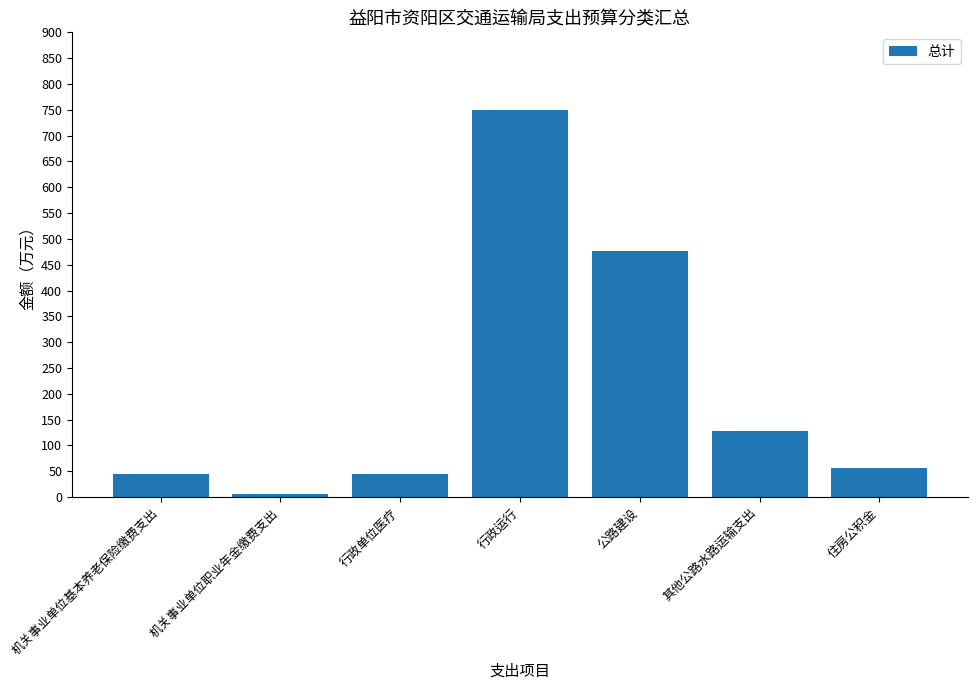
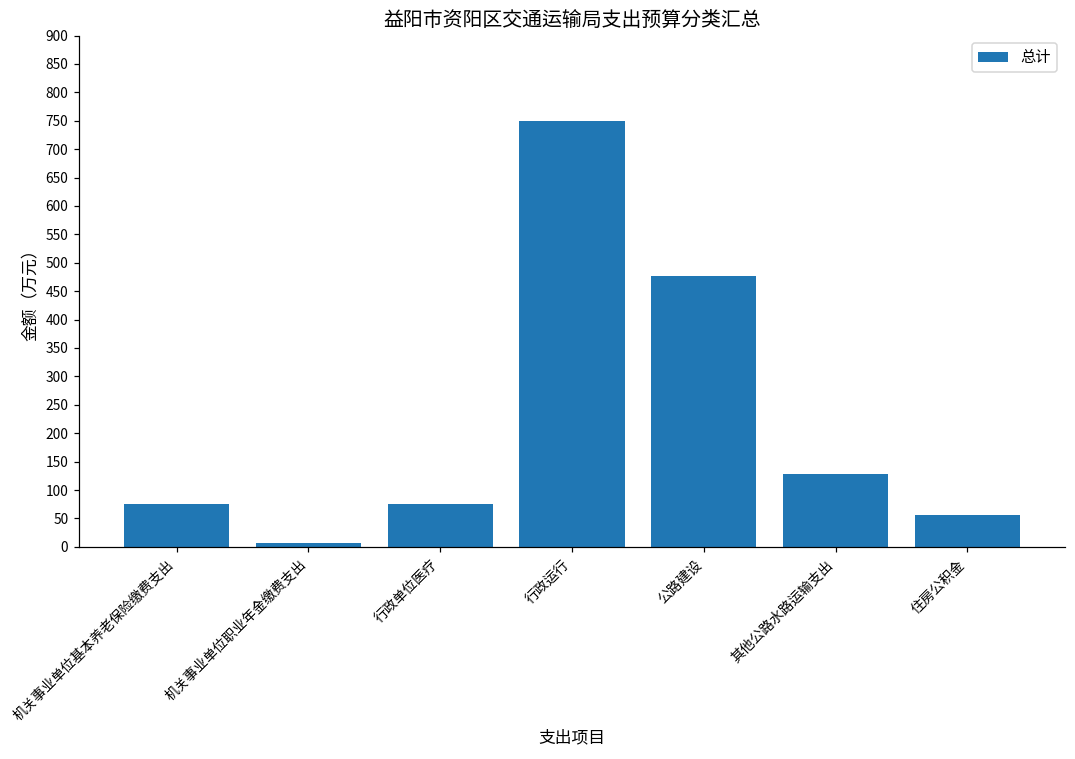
  {
-   "机关事业单位基本养老保险缴费支出": 40,
+   "机关事业单位基本养老保险缴费支出": 70,
    "机关事业单位职业年金缴费支出": 10,
-   "行政单位医疗": 50,
+   "行政单位医疗": 80,
    "行政运行": 750,
    "公路建设": 480,
    "其他公路水路运输支出": 130,
    "住房公积金": 60
  }
